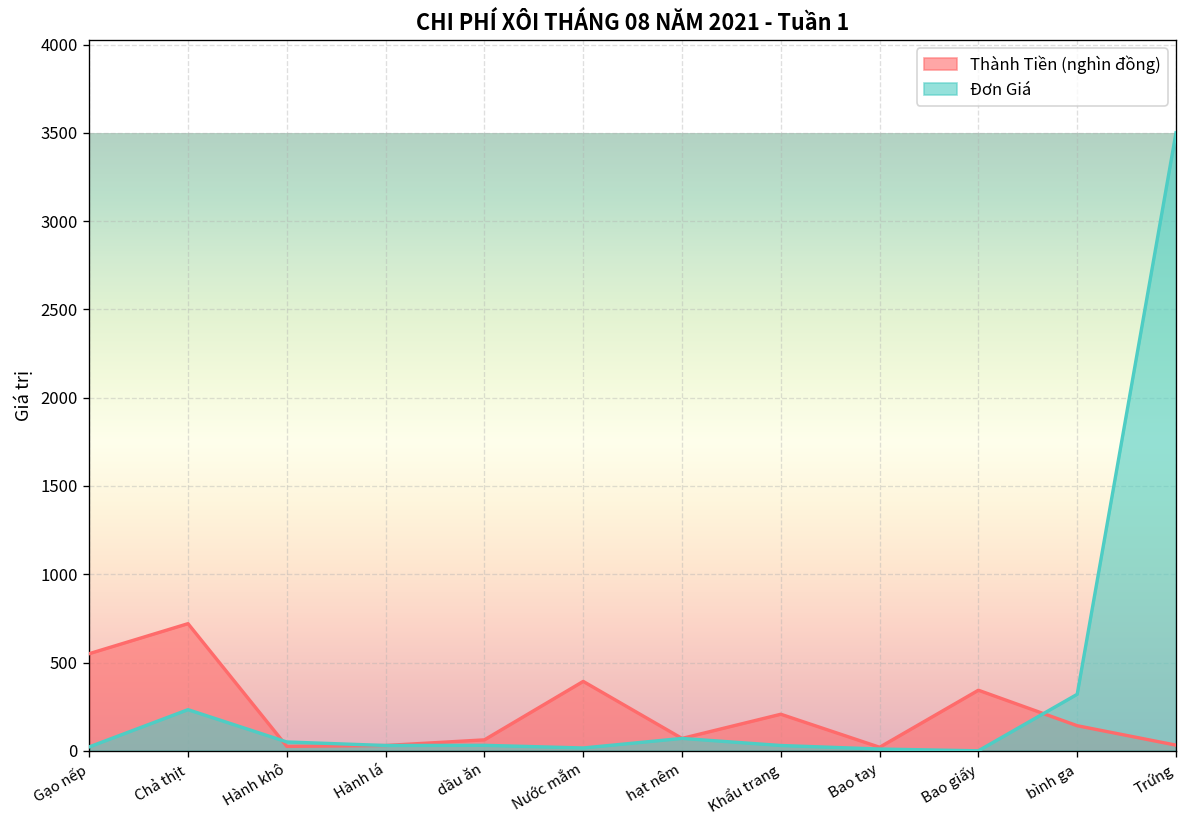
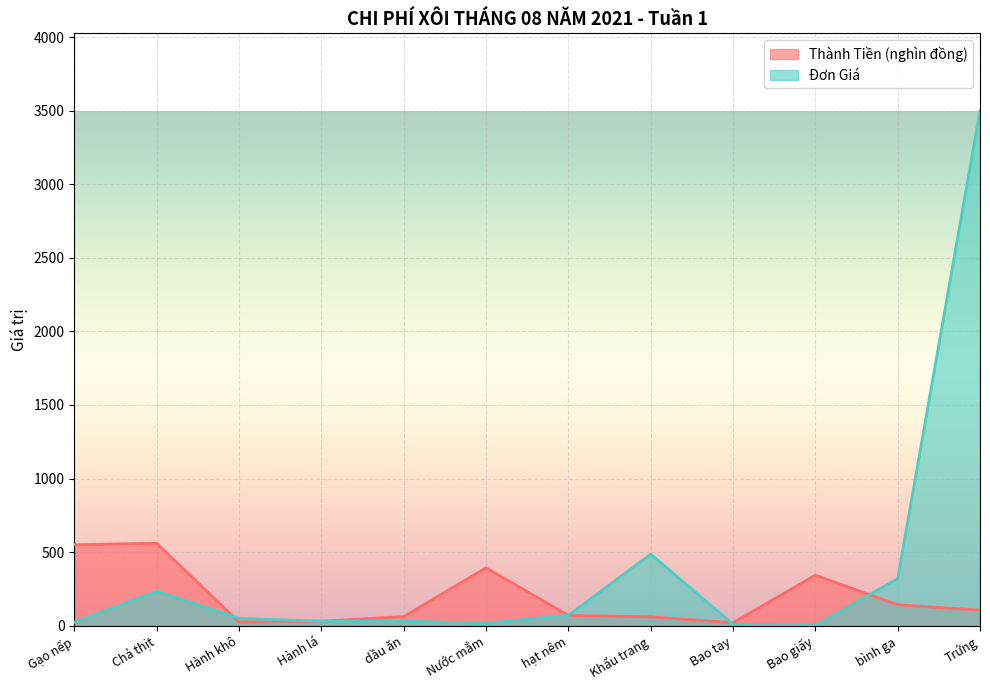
  {
    "Thành Tiền (nghìn đồng)": {
      "Gạo nếp": 550,
-     "Chả thịt": 720,
+     "Chả thịt": 560,
      "Hành khô": 30,
      "dầu ăn": 60,
      "Nước mắm": 390,
-     "Khẩu trang": 210,
+     "Khẩu trang": 60,
      "Bao giấy": 340,
      "bình ga": 140,
-     "Trứng": 30
+     "Trứng": 110
    },
    "Đơn Giá": {
      "Gạo nếp": 20,
      "Chả thịt": 230,
      "Hành khô": 50,
      "dầu ăn": 30,
      "Nước mắm": 20,
-     "Khẩu trang": 30,
+     "Khẩu trang": 490,
      "Bao giấy": 0,
      "bình ga": 320,
      "Trứng": 3500
    }
  }
